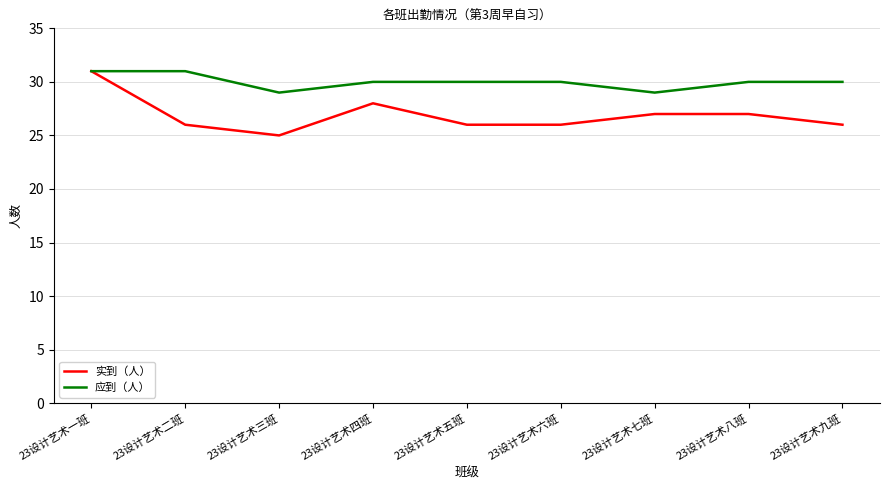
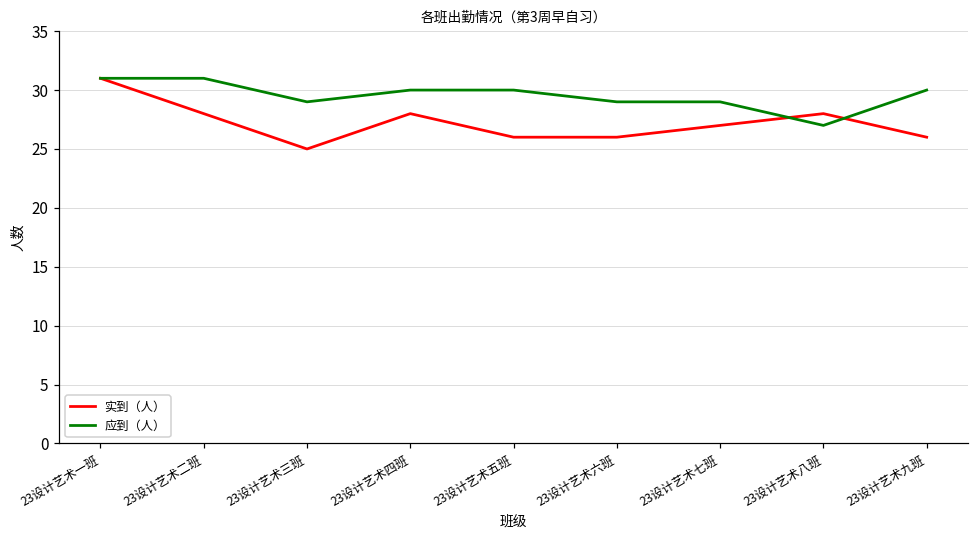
  {
    "实到（人）": {
-     "23设计艺术二班": 26,
+     "23设计艺术二班": 28,
      "23设计艺术三班": 25,
      "23设计艺术四班": 28,
      "23设计艺术五班": 26,
      "23设计艺术六班": 26,
      "23设计艺术七班": 27,
-     "23设计艺术八班": 27,
+     "23设计艺术八班": 28,
      "23设计艺术九班": 26
    },
    "应到（人）": {
      "23设计艺术二班": 31,
      "23设计艺术三班": 29,
      "23设计艺术四班": 30,
      "23设计艺术五班": 30,
-     "23设计艺术六班": 30,
+     "23设计艺术六班": 29,
      "23设计艺术七班": 29,
-     "23设计艺术八班": 30,
+     "23设计艺术八班": 27,
      "23设计艺术九班": 30
    }
  }
